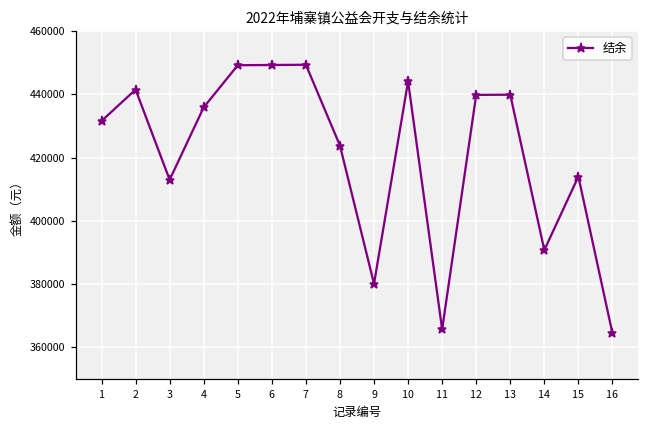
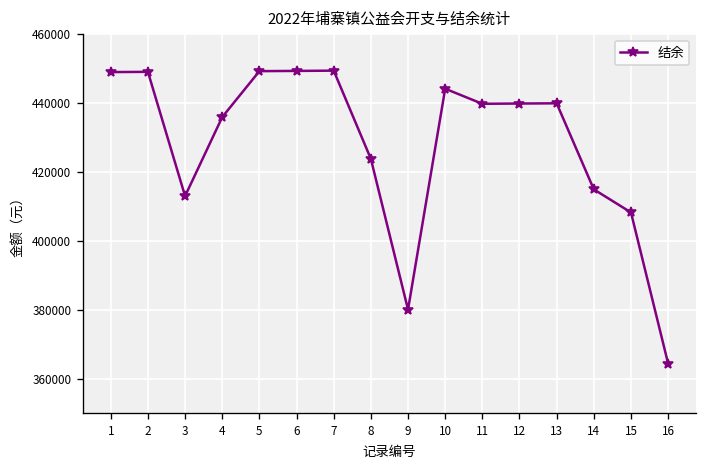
  {
-   "1": 432000,
-   "2": 442000,
+   "1": 449000,
+   "2": 449000,
    "3": 413000,
    "4": 436000,
    "5": 449000,
    "6": 449000,
    "7": 449000,
    "8": 424000,
    "9": 380000,
    "10": 444000,
-   "11": 366000,
+   "11": 440000,
    "12": 440000,
    "13": 440000,
-   "14": 391000,
-   "15": 414000,
+   "14": 415000,
+   "15": 408000,
    "16": 364000
  }
